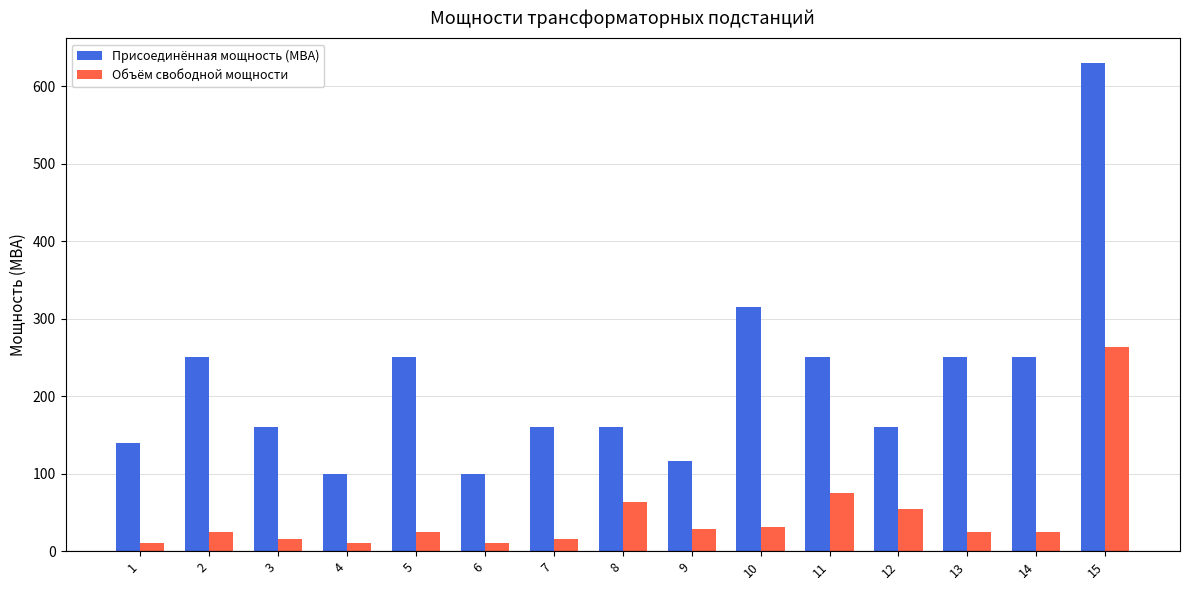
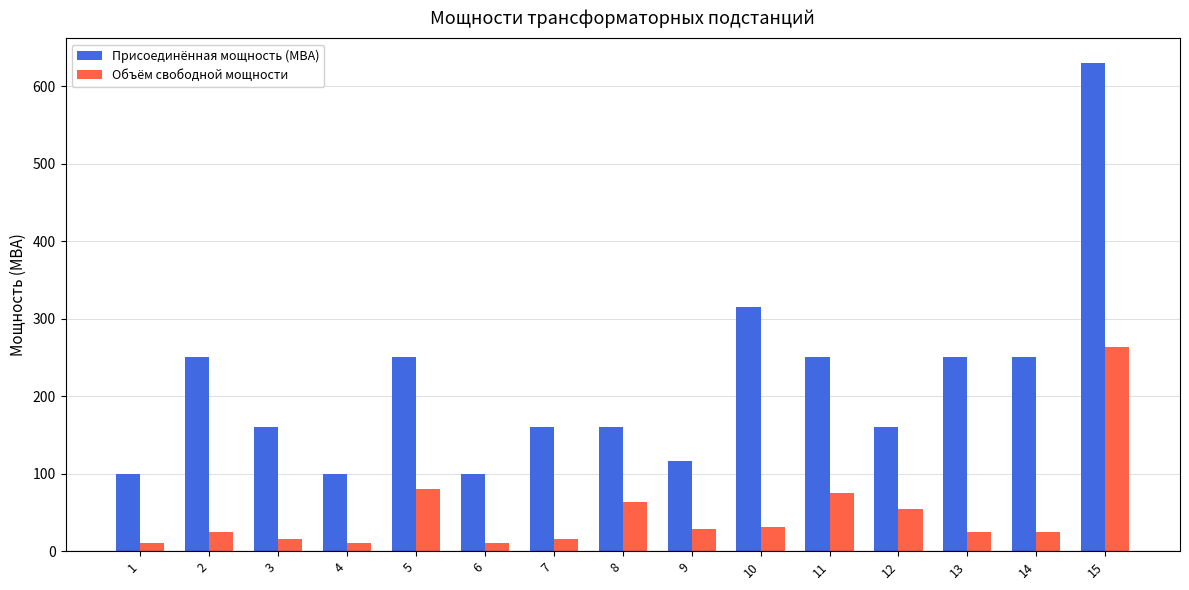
  {
    "Присоединённая мощность (МВА)": {
-     "1": 140,
+     "1": 100,
      "2": 250,
      "3": 160,
      "4": 100,
      "5": 250,
      "6": 100,
      "7": 160,
      "8": 160,
      "9": 120,
      "10": 320,
      "11": 250,
      "12": 160,
      "13": 250,
      "14": 250,
      "15": 630
    },
    "Объём свободной мощности": {
      "1": 10,
      "2": 30,
      "3": 20,
      "4": 10,
-     "5": 30,
+     "5": 80,
      "6": 10,
      "7": 20,
      "8": 60,
      "9": 30,
      "10": 30,
      "11": 80,
      "12": 50,
      "13": 30,
      "14": 30,
      "15": 260
    }
  }
